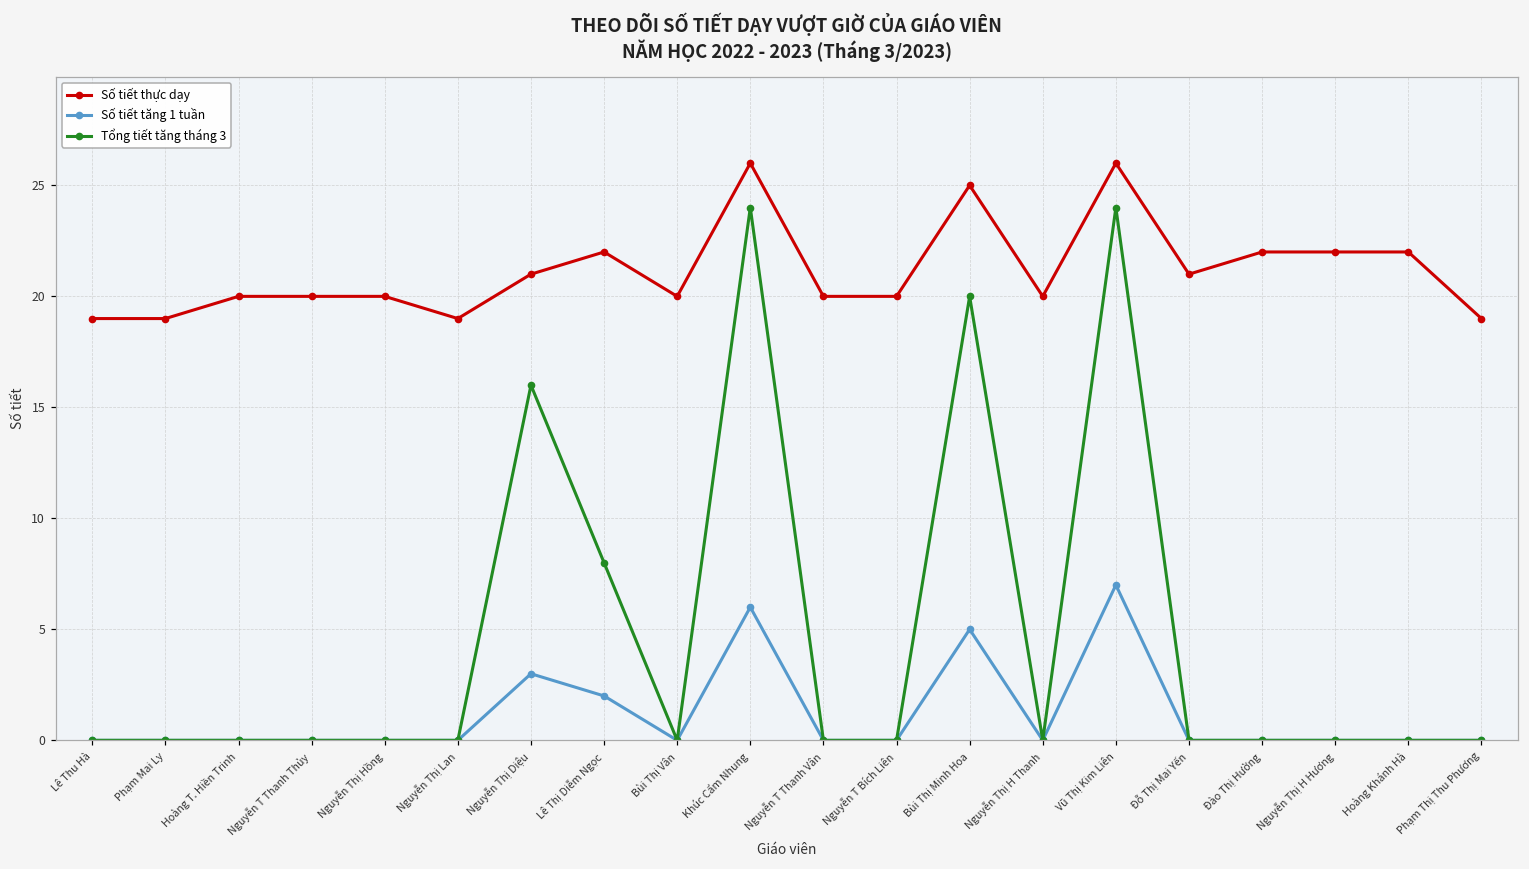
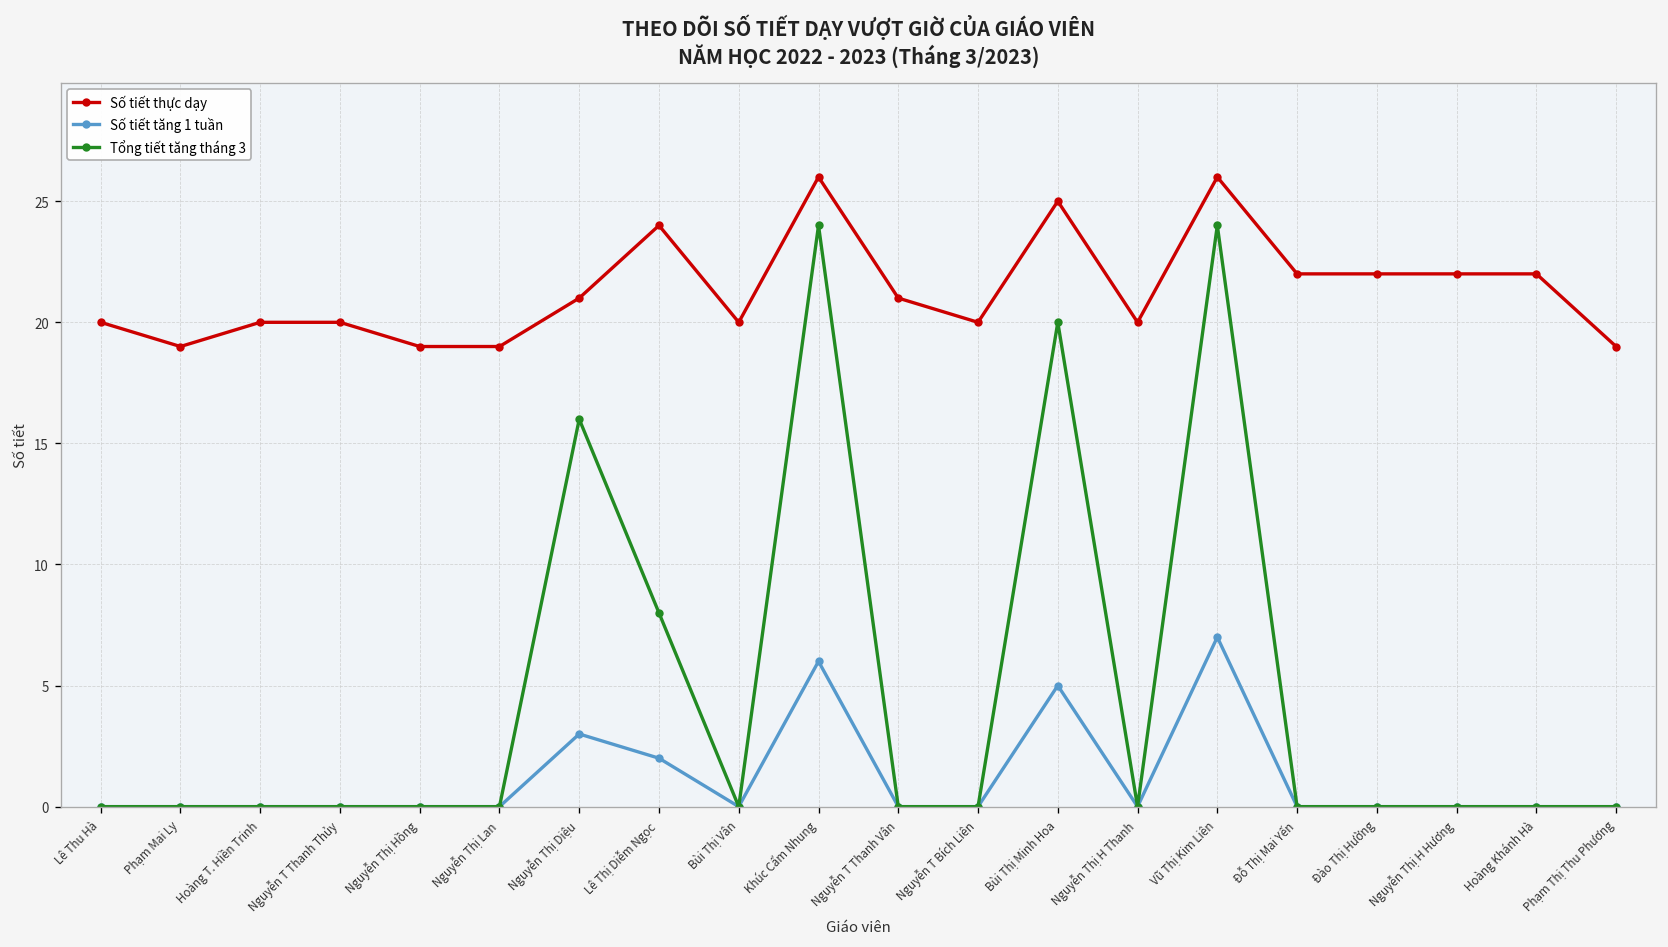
  {
    "Số tiết thực dạy": {
-     "Lê Thu Hà": 19,
+     "Lê Thu Hà": 20,
      "Phạm Mai Ly": 19,
      "Hoàng T. Hiền Trinh": 20,
      "Nguyễn T Thanh Thủy": 20,
-     "Nguyễn Thị Hồng": 20,
+     "Nguyễn Thị Hồng": 19,
      "Nguyễn Thị Lan": 19,
      "Nguyễn Thị Diệu": 21,
-     "Lê Thị Diễm Ngọc": 22,
+     "Lê Thị Diễm Ngọc": 24,
      "Bùi Thị Vân": 20,
      "Khúc Cẩm Nhung": 26,
-     "Nguyễn T Thanh Vân": 20,
+     "Nguyễn T Thanh Vân": 21,
      "Nguyễn T Bích Liên": 20,
      "Bùi Thị Minh Hoa": 25,
      "Nguyễn Thị H Thanh": 20,
      "Vũ Thị Kim Liên": 26,
-     "Đỗ Thị Mai Yến": 21,
+     "Đỗ Thị Mai Yến": 22,
      "Đào Thị Hường": 22,
      "Nguyễn Thị H Hương": 22,
      "Hoàng Khánh Hà": 22,
      "Phạm Thị Thu Phương": 19
    },
    "Số tiết tăng 1 tuần": {
      "Nguyễn Thị Diệu": 3,
      "Lê Thị Diễm Ngọc": 2,
      "Khúc Cẩm Nhung": 6,
      "Bùi Thị Minh Hoa": 5,
      "Vũ Thị Kim Liên": 7
    },
    "Tổng tiết tăng tháng 3": {
      "Nguyễn Thị Diệu": 16,
      "Lê Thị Diễm Ngọc": 8,
      "Khúc Cẩm Nhung": 24,
      "Bùi Thị Minh Hoa": 20,
      "Vũ Thị Kim Liên": 24
    }
  }
